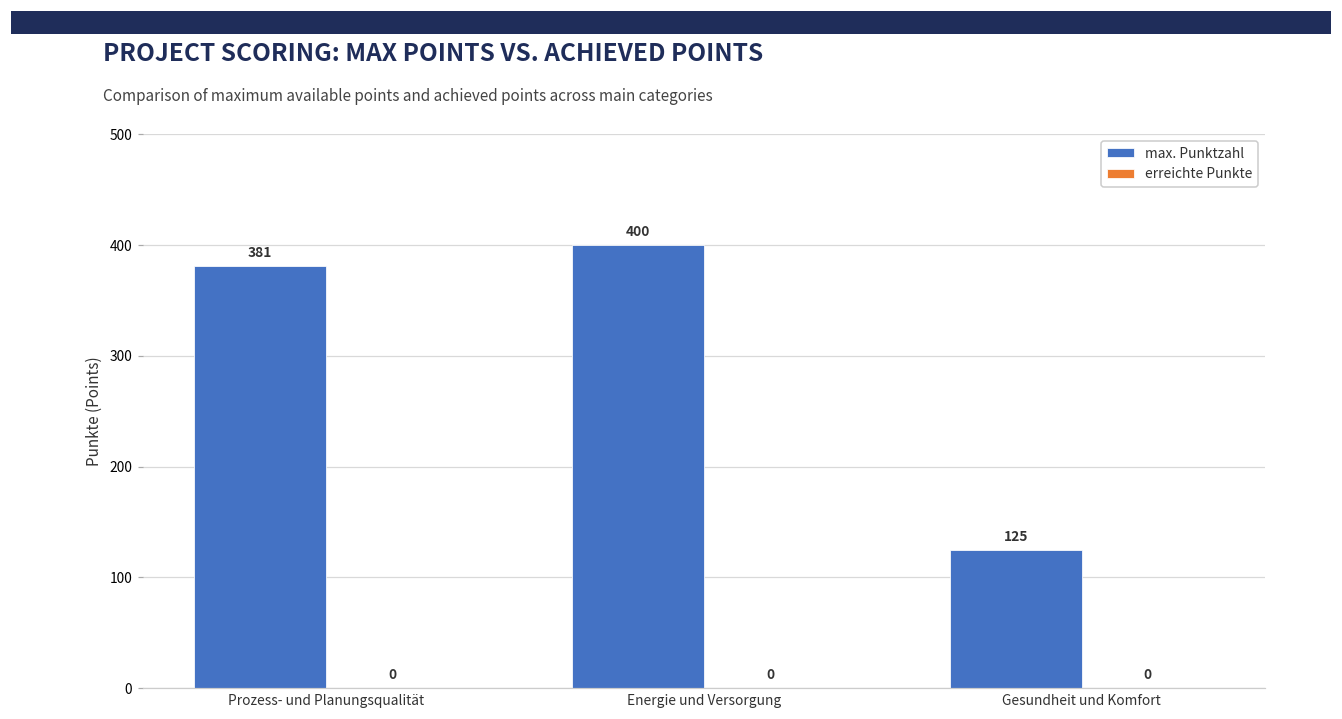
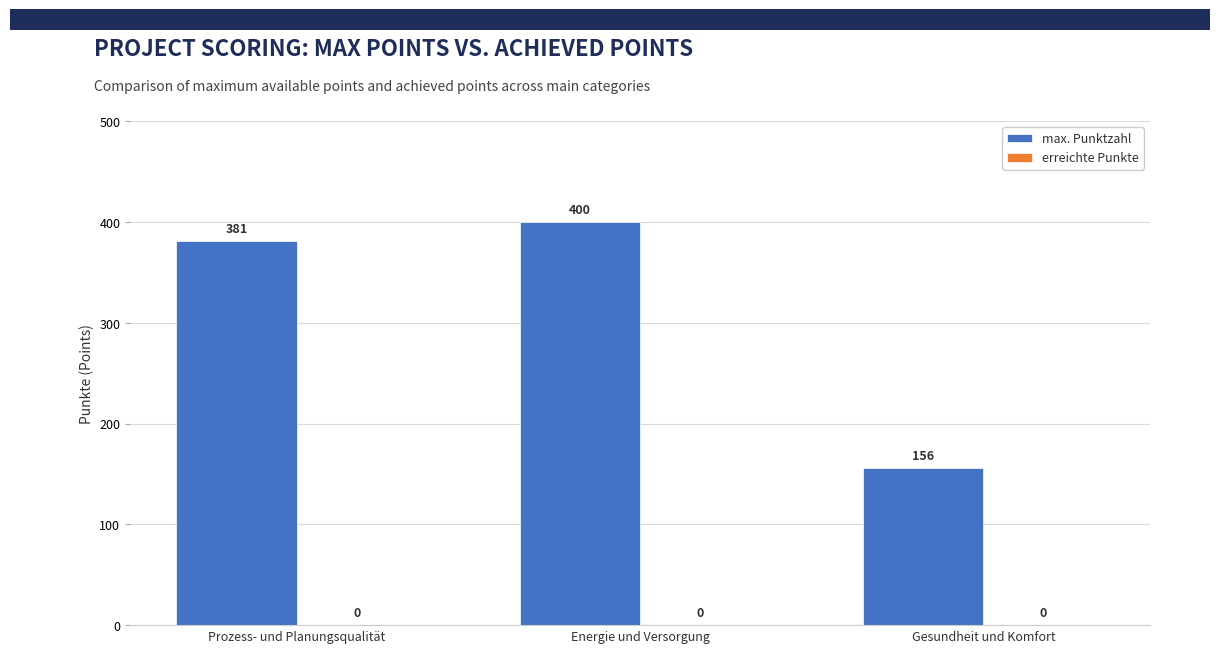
  {
    "max. Punktzahl": {
      "Prozess- und Planungsqualität": 381,
      "Energie und Versorgung": 400,
-     "Gesundheit und Komfort": 125
+     "Gesundheit und Komfort": 156
    },
    "erreichte Punkte": {
      "Prozess- und Planungsqualität": 0,
      "Energie und Versorgung": 0,
      "Gesundheit und Komfort": 0
    }
  }
